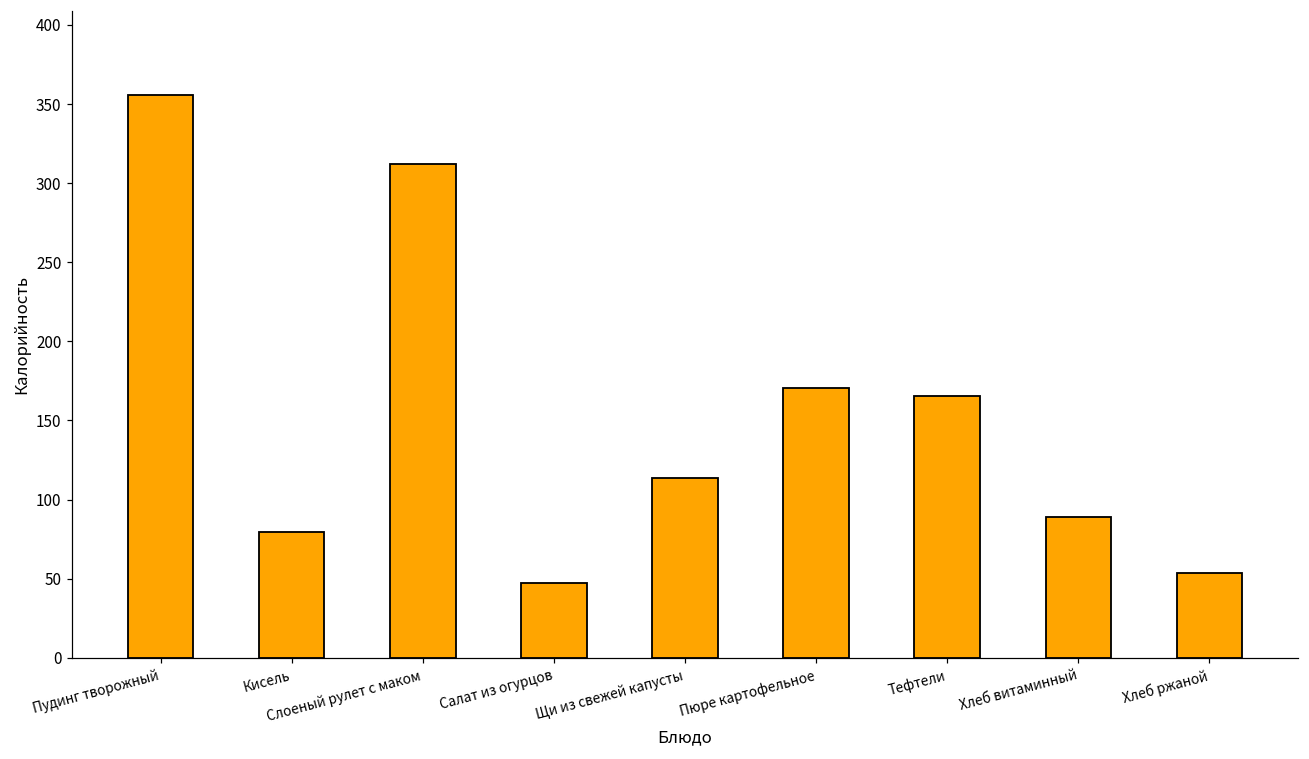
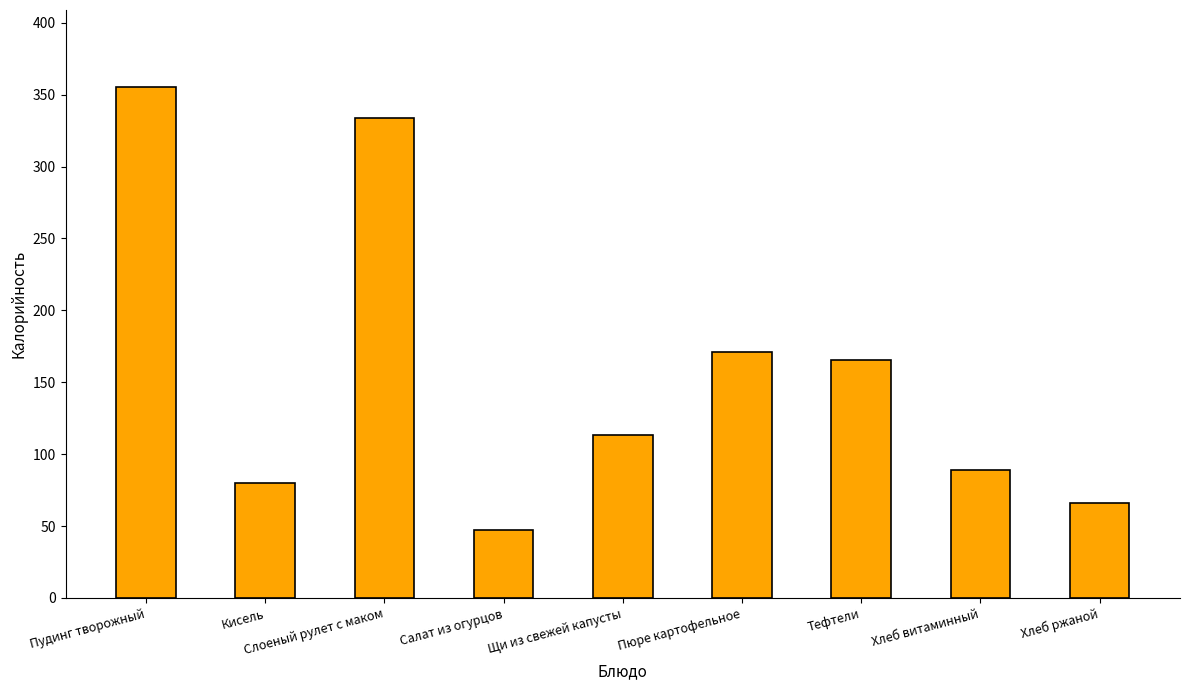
  {
    "Пудинг творожный": 356,
    "Кисель": 80,
-   "Слоеный рулет с маком": 312,
+   "Слоеный рулет с маком": 334,
    "Салат из огурцов": 47,
    "Щи из свежей капусты": 114,
    "Пюре картофельное": 171,
    "Тефтели": 166,
    "Хлеб витаминный": 89,
-   "Хлеб ржаной": 53
+   "Хлеб ржаной": 66
  }
